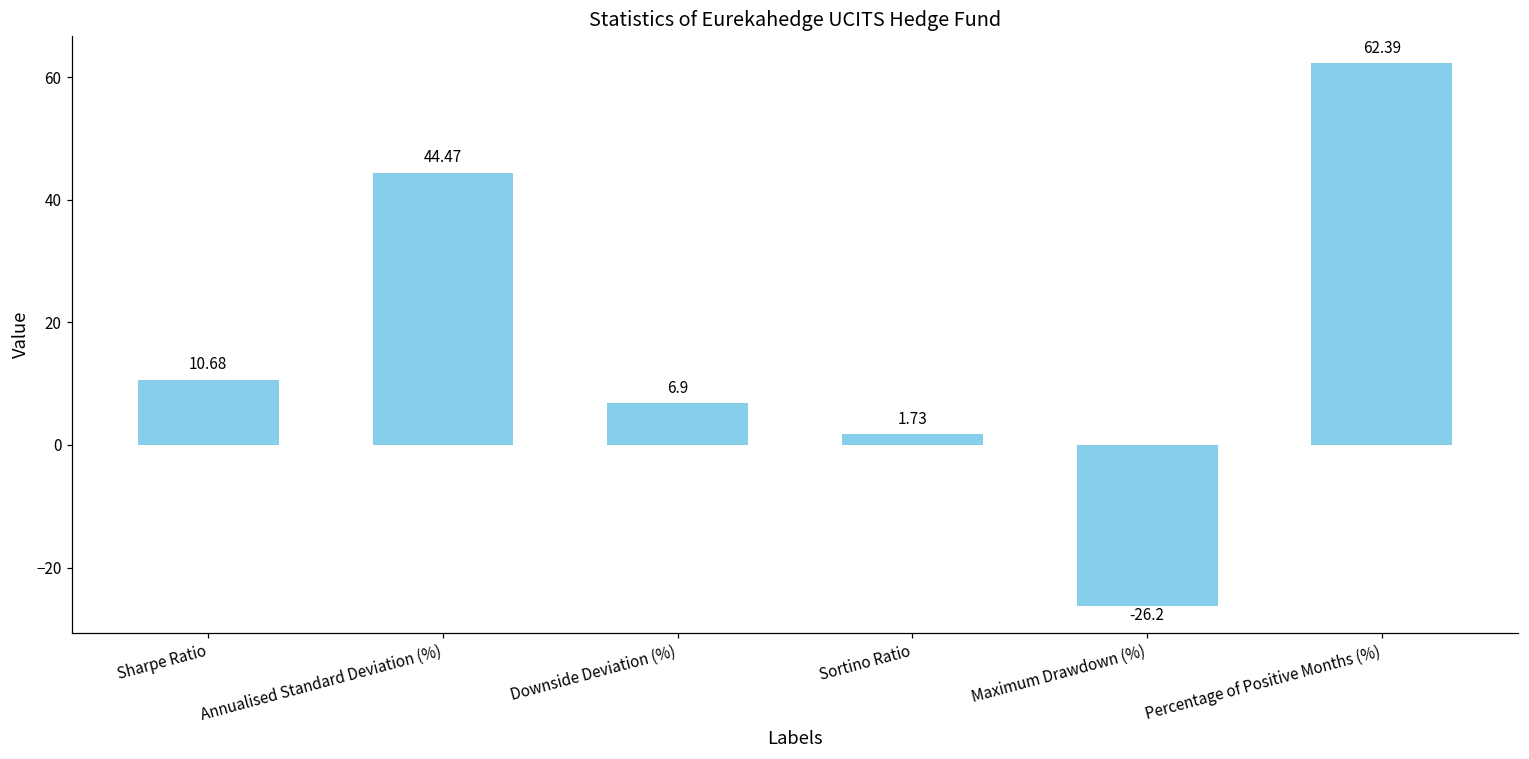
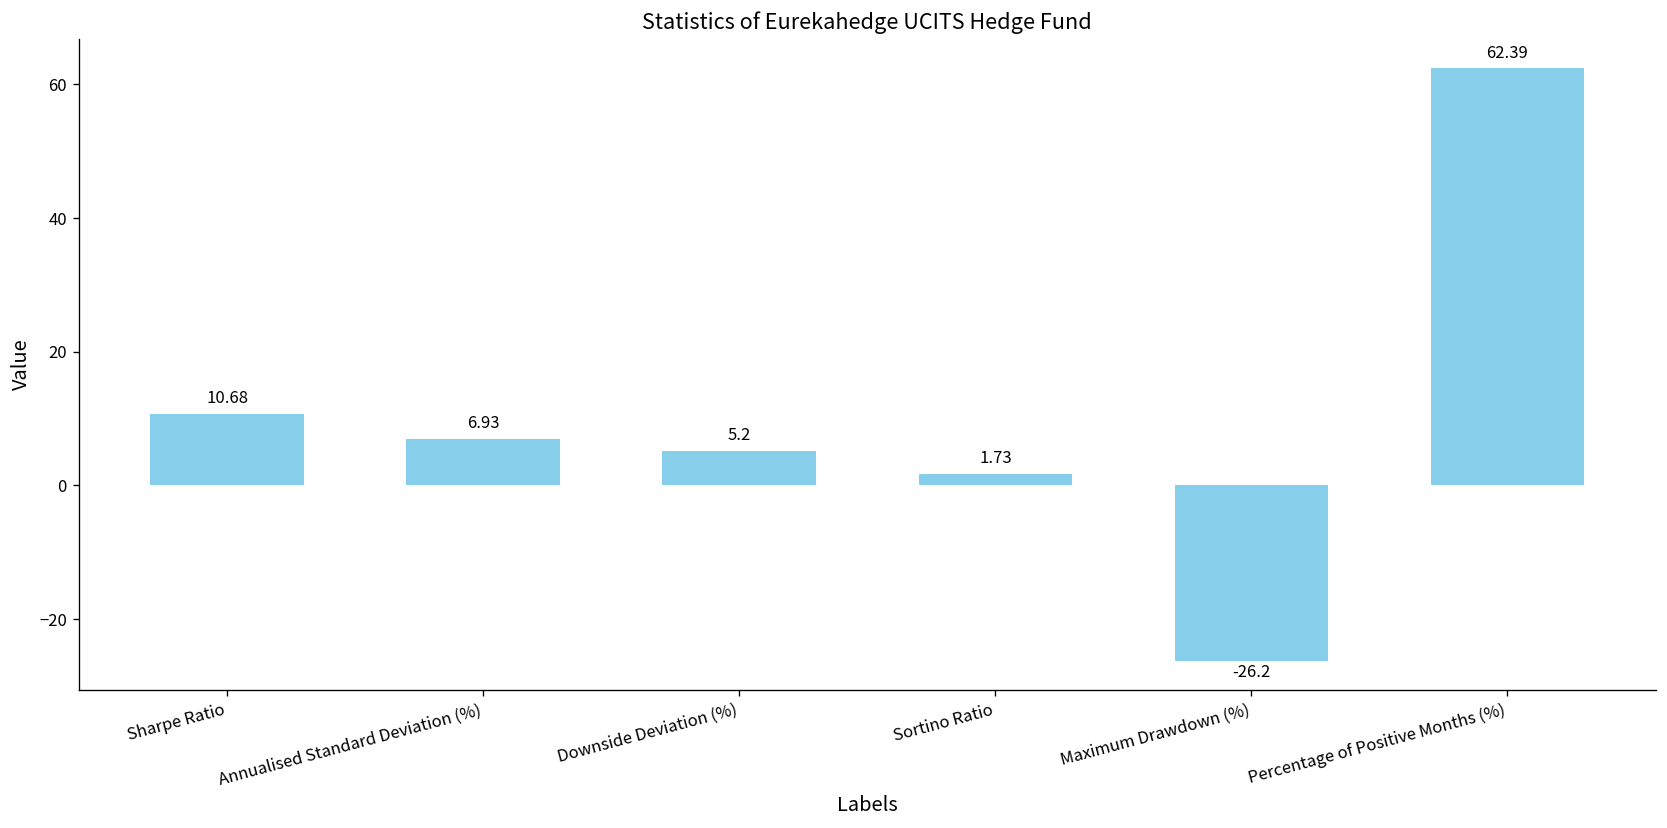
  {
    "Sharpe Ratio": 10.68,
-   "Annualised Standard Deviation (%)": 44.47,
-   "Downside Deviation (%)": 6.9,
+   "Annualised Standard Deviation (%)": 6.93,
+   "Downside Deviation (%)": 5.2,
    "Sortino Ratio": 1.73,
    "Maximum Drawdown (%)": -26.2,
    "Percentage of Positive Months (%)": 62.39
  }
